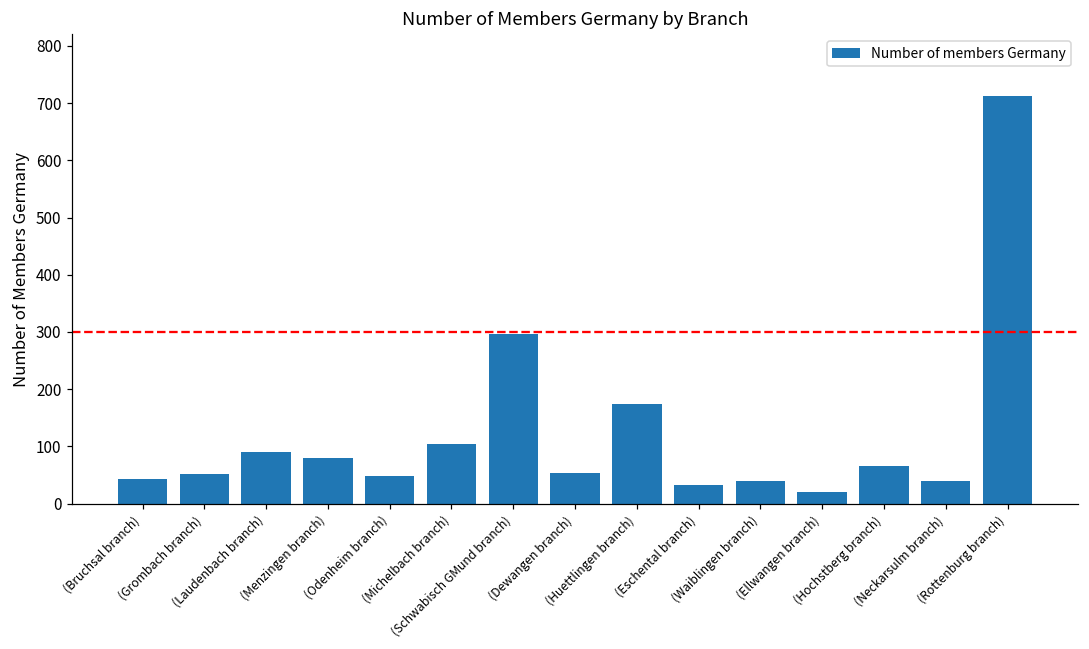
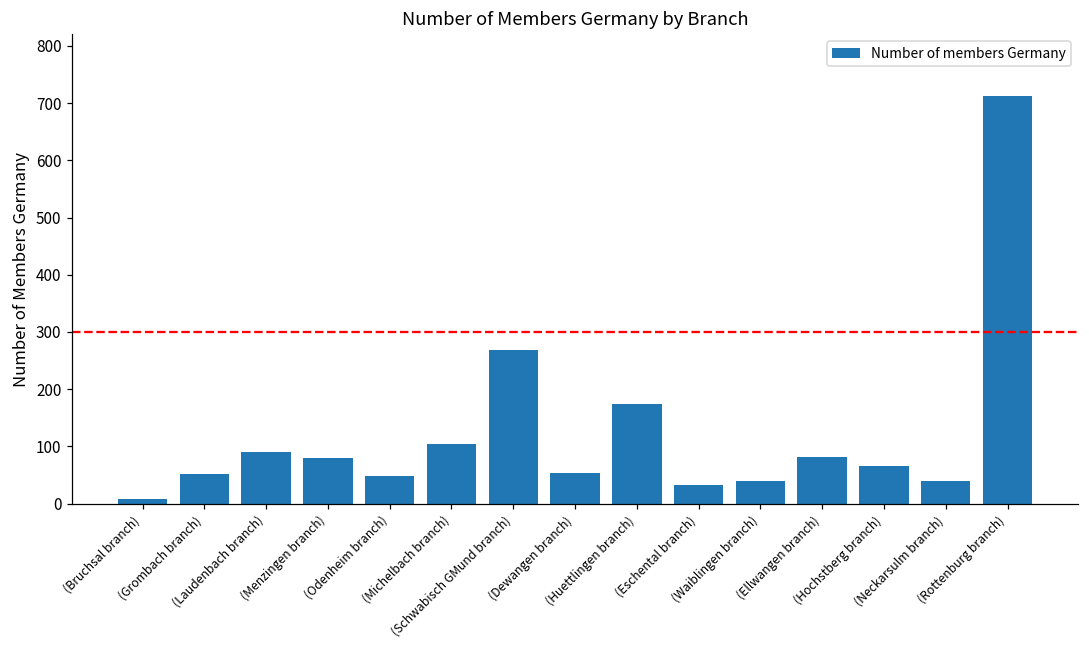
  {
-   "(Bruchsal branch)": 40,
+   "(Bruchsal branch)": 10,
    "(Grombach branch)": 50,
    "(Laudenbach branch)": 90,
    "(Menzingen branch)": 80,
    "(Odenheim branch)": 50,
    "(Michelbach branch)": 100,
-   "(Schwabisch GMund branch)": 300,
+   "(Schwabisch GMund branch)": 270,
    "(Dewangen branch)": 50,
    "(Huettlingen branch)": 170,
    "(Eschental branch)": 30,
    "(Waiblingen branch)": 40,
-   "(Ellwangen branch)": 20,
+   "(Ellwangen branch)": 80,
    "(Hochstberg branch)": 70,
    "(Neckarsulm branch)": 40,
    "(Rottenburg branch)": 710
  }
